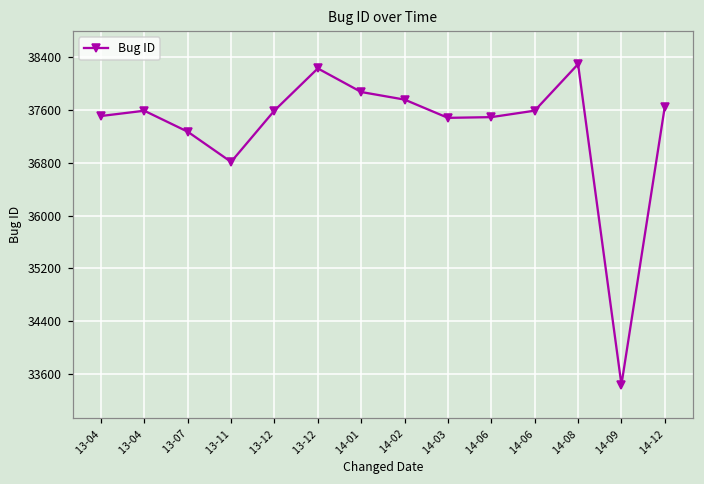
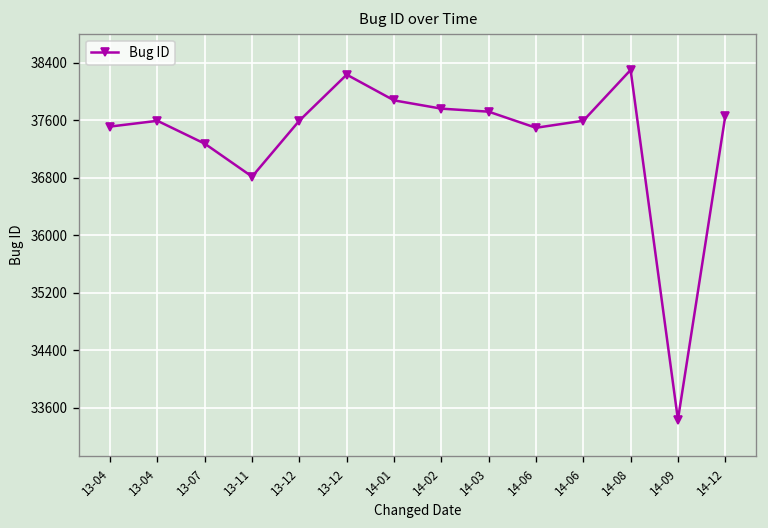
  {
    "13-07": 37300,
    "13-11": 36800,
    "14-01": 37900,
    "14-02": 37800,
-   "14-03": 37500,
+   "14-03": 37700,
    "14-08": 38300,
    "14-09": 33400,
    "14-12": 37700
  }
